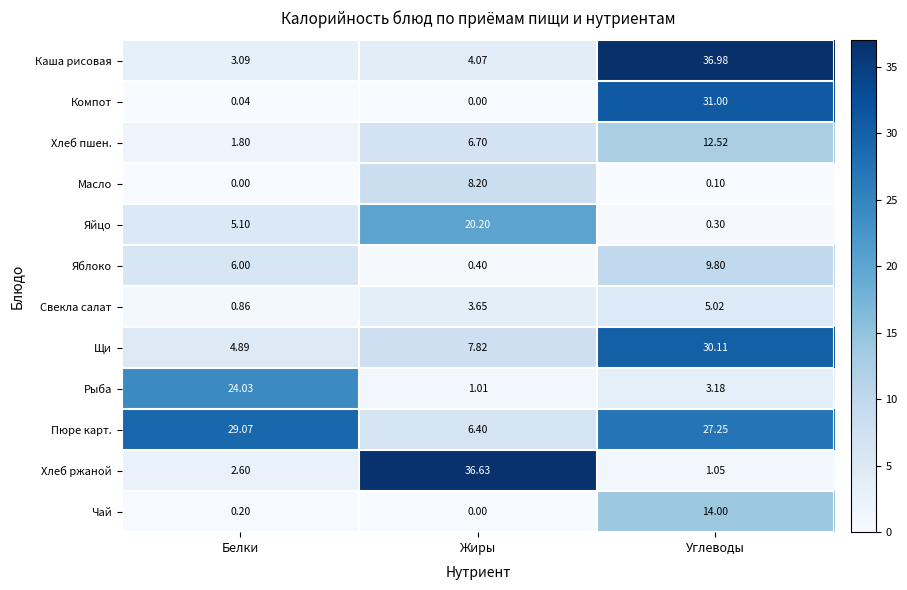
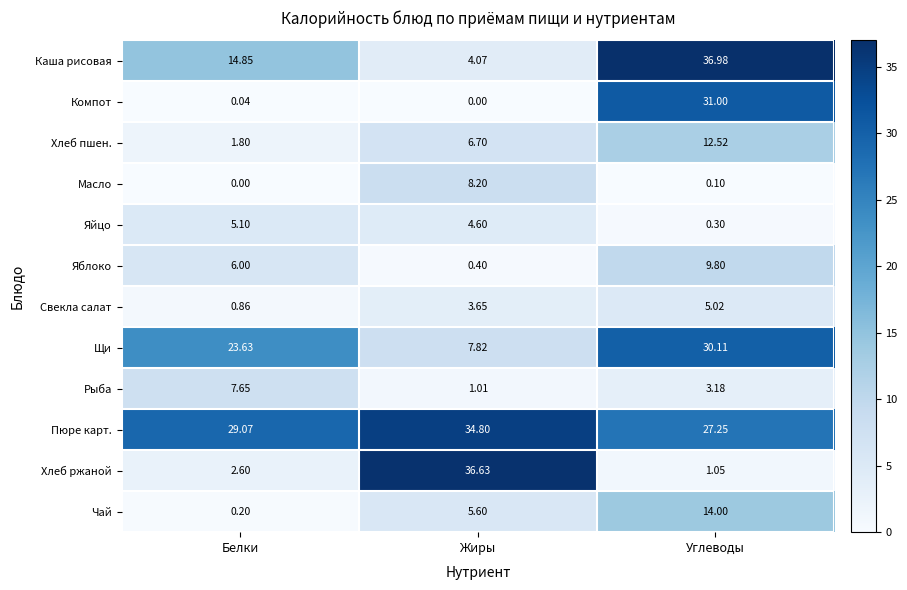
  {
    "Каша рисовая": {
-     "Белки": 3.09,
+     "Белки": 14.85,
      "Жиры": 4.07,
      "Углеводы": 36.98
    },
    "Компот": {
      "Белки": 0.04,
      "Жиры": 0.00,
      "Углеводы": 31.00
    },
    "Хлеб пшен.": {
      "Белки": 1.80,
      "Жиры": 6.70,
      "Углеводы": 12.52
    },
    "Масло": {
      "Белки": 0.00,
      "Жиры": 8.20,
      "Углеводы": 0.10
    },
    "Яйцо": {
      "Белки": 5.10,
-     "Жиры": 20.20,
+     "Жиры": 4.60,
      "Углеводы": 0.30
    },
    "Яблоко": {
      "Белки": 6.00,
      "Жиры": 0.40,
      "Углеводы": 9.80
    },
    "Свекла салат": {
      "Белки": 0.86,
      "Жиры": 3.65,
      "Углеводы": 5.02
    },
    "Щи": {
-     "Белки": 4.89,
+     "Белки": 23.63,
      "Жиры": 7.82,
      "Углеводы": 30.11
    },
    "Рыба": {
-     "Белки": 24.03,
+     "Белки": 7.65,
      "Жиры": 1.01,
      "Углеводы": 3.18
    },
    "Пюре карт.": {
      "Белки": 29.07,
-     "Жиры": 6.40,
+     "Жиры": 34.80,
      "Углеводы": 27.25
    },
    "Хлеб ржаной": {
      "Белки": 2.60,
      "Жиры": 36.63,
      "Углеводы": 1.05
    },
    "Чай": {
      "Белки": 0.20,
-     "Жиры": 0.00,
+     "Жиры": 5.60,
      "Углеводы": 14.00
    }
  }
